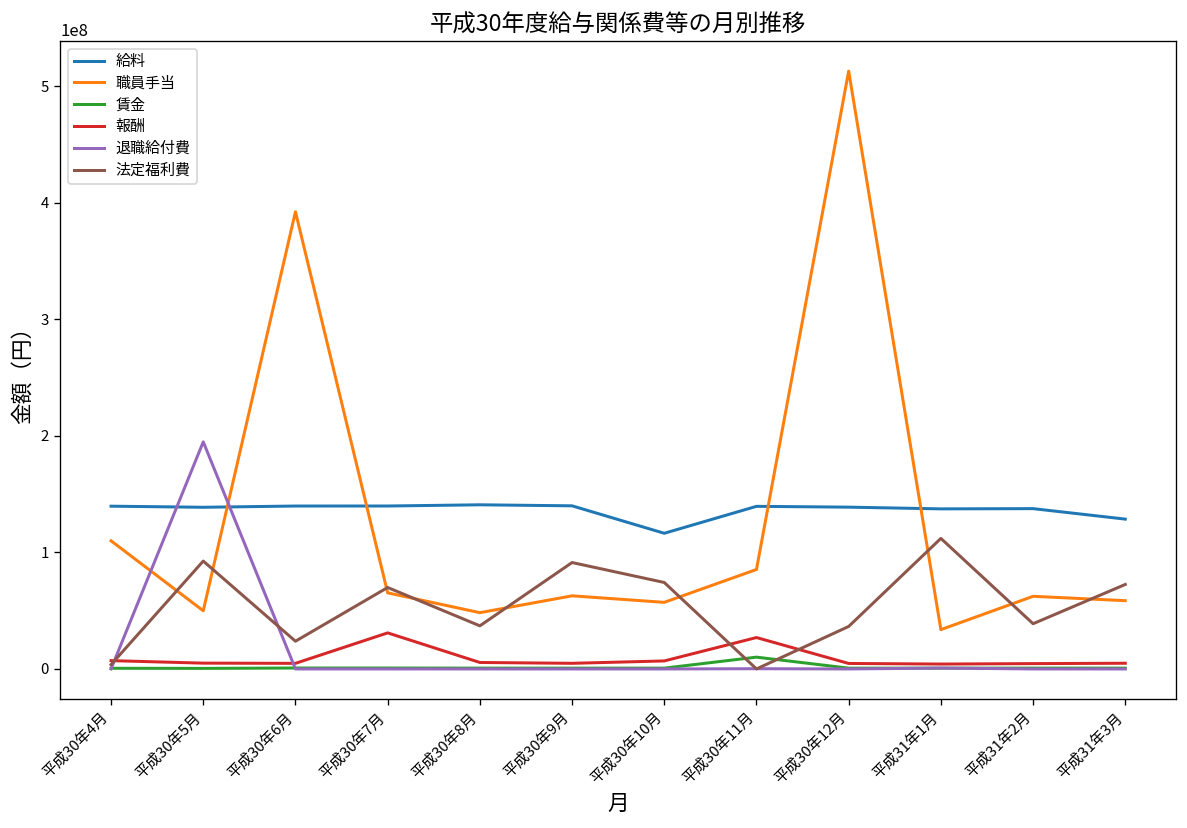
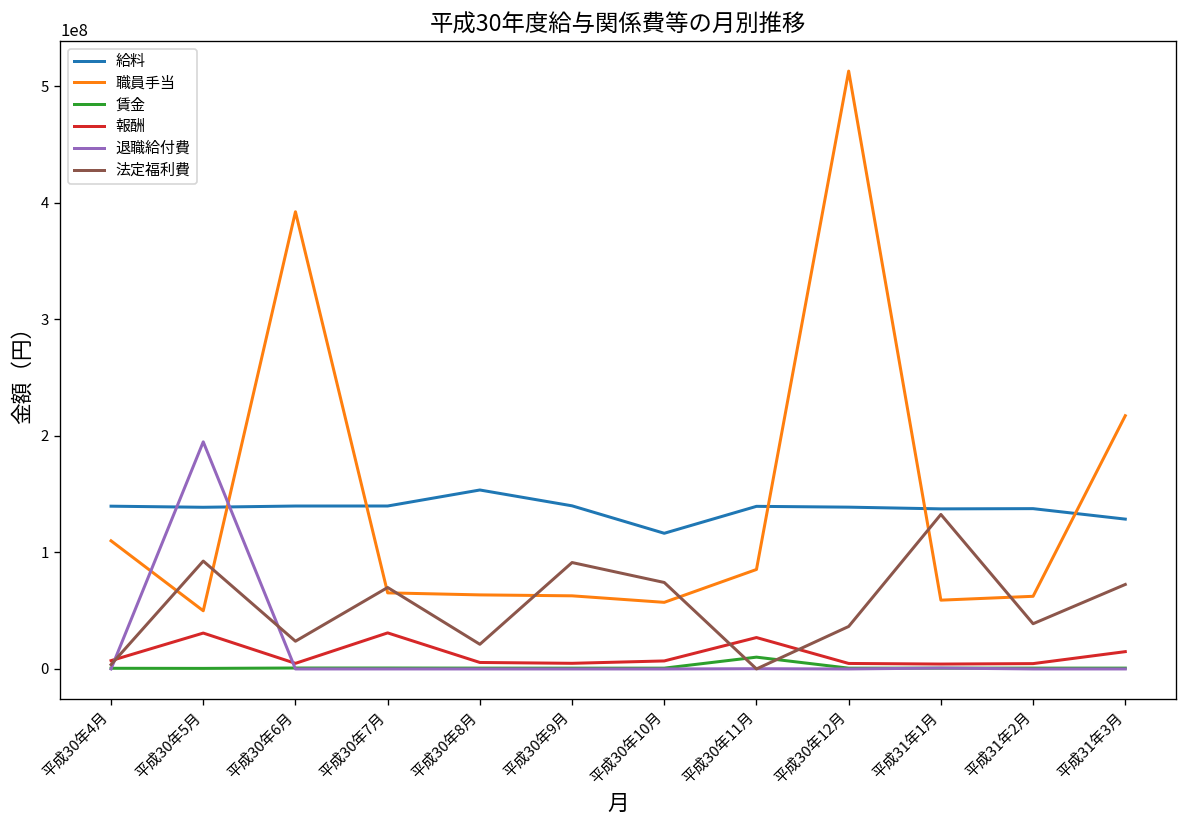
  {
    "給料": {
      "平成30年4月": 140000000,
      "平成30年5月": 140000000,
      "平成30年6月": 140000000,
      "平成30年7月": 140000000,
-     "平成30年8月": 140000000,
+     "平成30年8月": 150000000,
      "平成30年9月": 140000000,
      "平成30年10月": 120000000,
      "平成30年11月": 140000000,
      "平成30年12月": 140000000,
      "平成31年1月": 140000000,
      "平成31年2月": 140000000,
      "平成31年3月": 130000000
    },
    "職員手当": {
      "平成30年4月": 110000000,
      "平成30年5月": 50000000,
      "平成30年6月": 390000000,
      "平成30年7月": 70000000,
-     "平成30年8月": 50000000,
+     "平成30年8月": 60000000,
      "平成30年9月": 60000000,
      "平成30年10月": 60000000,
      "平成30年11月": 90000000,
      "平成30年12月": 510000000,
-     "平成31年1月": 30000000,
+     "平成31年1月": 60000000,
      "平成31年2月": 60000000,
-     "平成31年3月": 60000000
+     "平成31年3月": 220000000
    },
    "賃金": {
      "平成30年5月": 0,
      "平成30年11月": 10000000
    },
    "報酬": {
      "平成30年4月": 10000000,
-     "平成30年5月": 0,
+     "平成30年5月": 30000000,
      "平成30年6月": 0,
      "平成30年7月": 30000000,
      "平成30年8月": 10000000,
      "平成30年9月": 0,
      "平成30年10月": 10000000,
      "平成30年11月": 30000000,
      "平成30年12月": 0,
      "平成31年1月": 0,
      "平成31年2月": 0,
-     "平成31年3月": 0
+     "平成31年3月": 10000000
    },
    "退職給付費": {
      "平成30年5月": 190000000
    },
    "法定福利費": {
      "平成30年4月": 0,
      "平成30年5月": 90000000,
      "平成30年6月": 20000000,
      "平成30年7月": 70000000,
-     "平成30年8月": 40000000,
+     "平成30年8月": 20000000,
      "平成30年9月": 90000000,
      "平成30年10月": 70000000,
      "平成30年12月": 40000000,
-     "平成31年1月": 110000000,
+     "平成31年1月": 130000000,
      "平成31年2月": 40000000,
      "平成31年3月": 70000000
    }
  }
